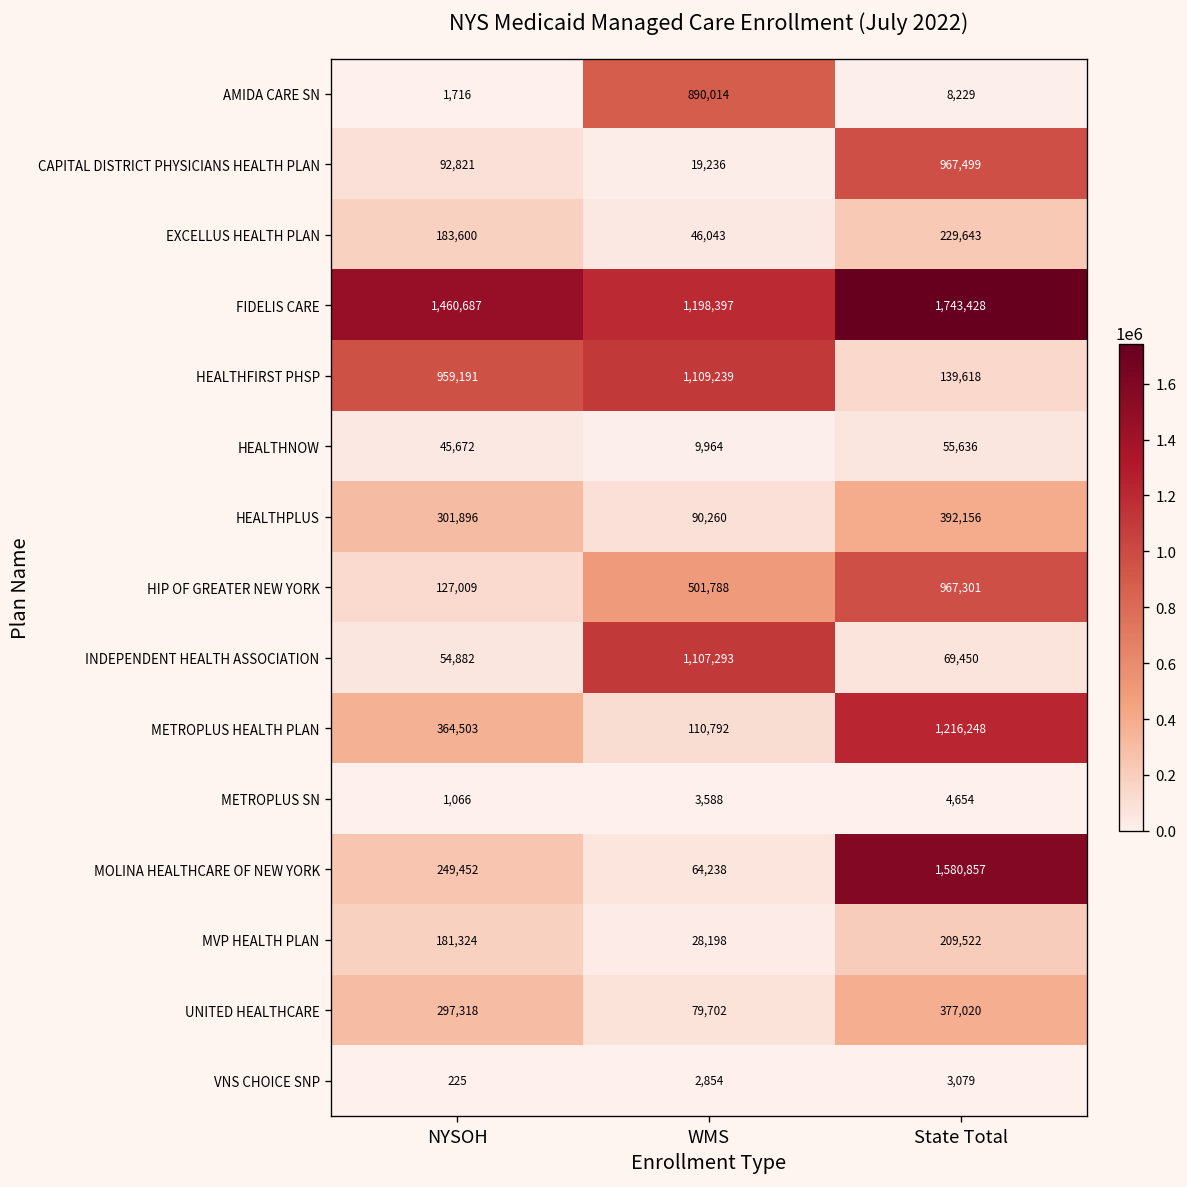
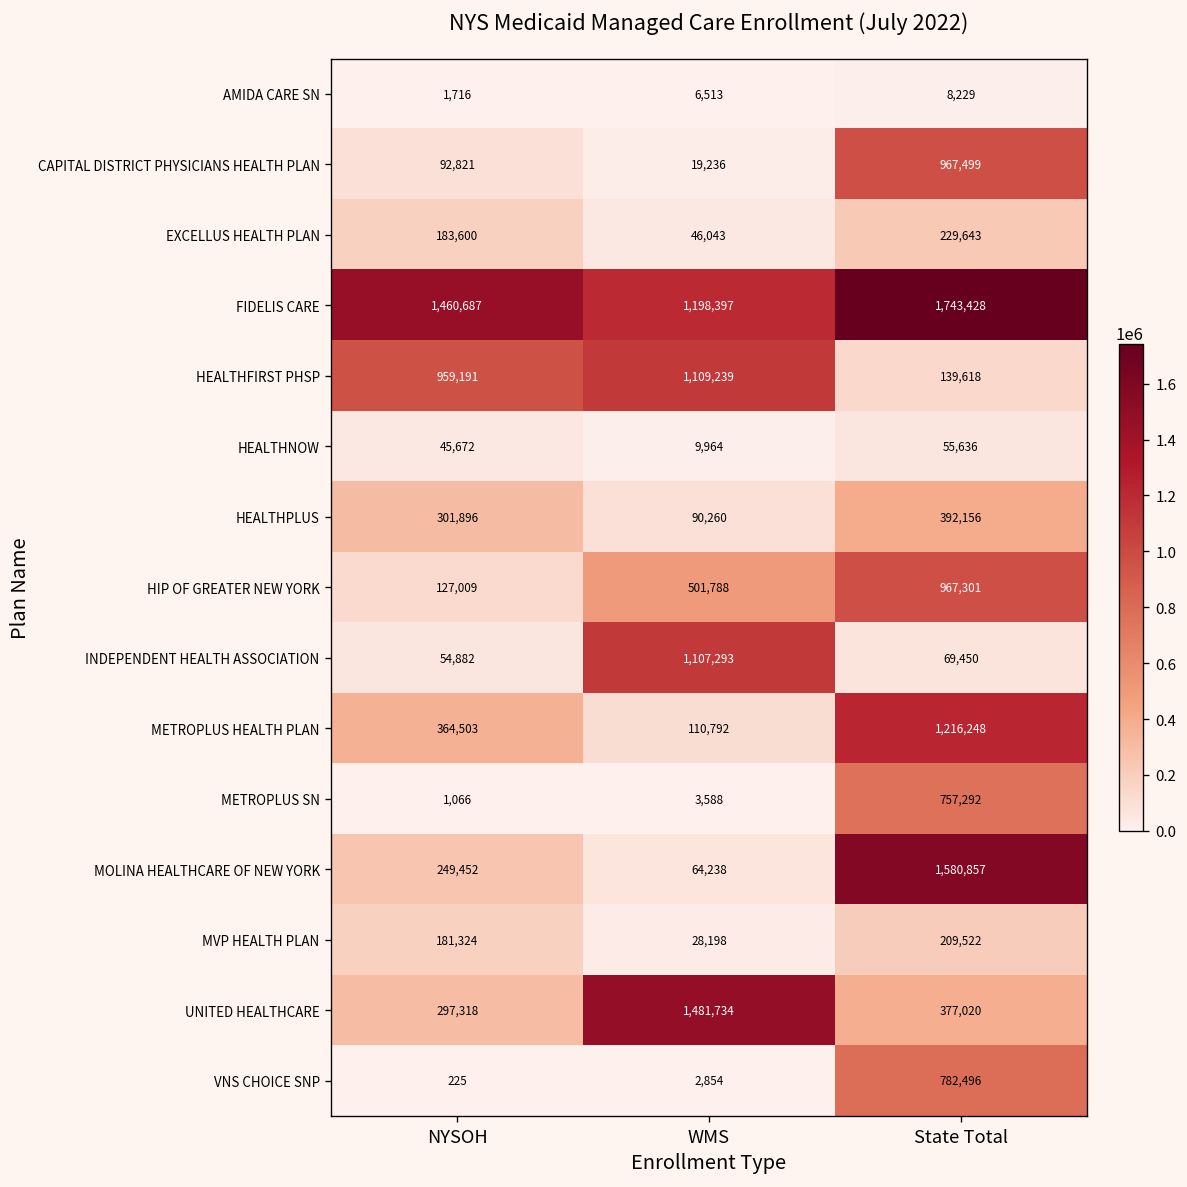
  {
    "AMIDA CARE SN": {
      "NYSOH": "1,716",
-     "WMS": "890,014",
+     "WMS": "6,513",
      "State Total": "8,229"
    },
    "CAPITAL DISTRICT PHYSICIANS HEALTH PLAN": {
      "NYSOH": "92,821",
      "WMS": "19,236",
      "State Total": "967,499"
    },
    "EXCELLUS HEALTH PLAN": {
      "NYSOH": "183,600",
      "WMS": "46,043",
      "State Total": "229,643"
    },
    "FIDELIS CARE": {
      "NYSOH": "1,460,687",
      "WMS": "1,198,397",
      "State Total": "1,743,428"
    },
    "HEALTHFIRST PHSP": {
      "NYSOH": "959,191",
      "WMS": "1,109,239",
      "State Total": "139,618"
    },
    "HEALTHNOW": {
      "NYSOH": "45,672",
      "WMS": "9,964",
      "State Total": "55,636"
    },
    "HEALTHPLUS": {
      "NYSOH": "301,896",
      "WMS": "90,260",
      "State Total": "392,156"
    },
    "HIP OF GREATER NEW YORK": {
      "NYSOH": "127,009",
      "WMS": "501,788",
      "State Total": "967,301"
    },
    "INDEPENDENT HEALTH ASSOCIATION": {
      "NYSOH": "54,882",
      "WMS": "1,107,293",
      "State Total": "69,450"
    },
    "METROPLUS HEALTH PLAN": {
      "NYSOH": "364,503",
      "WMS": "110,792",
      "State Total": "1,216,248"
    },
    "METROPLUS SN": {
      "NYSOH": "1,066",
      "WMS": "3,588",
-     "State Total": "4,654"
+     "State Total": "757,292"
    },
    "MOLINA HEALTHCARE OF NEW YORK": {
      "NYSOH": "249,452",
      "WMS": "64,238",
      "State Total": "1,580,857"
    },
    "MVP HEALTH PLAN": {
      "NYSOH": "181,324",
      "WMS": "28,198",
      "State Total": "209,522"
    },
    "UNITED HEALTHCARE": {
      "NYSOH": "297,318",
-     "WMS": "79,702",
+     "WMS": "1,481,734",
      "State Total": "377,020"
    },
    "VNS CHOICE SNP": {
      "NYSOH": "225",
      "WMS": "2,854",
-     "State Total": "3,079"
+     "State Total": "782,496"
    }
  }
